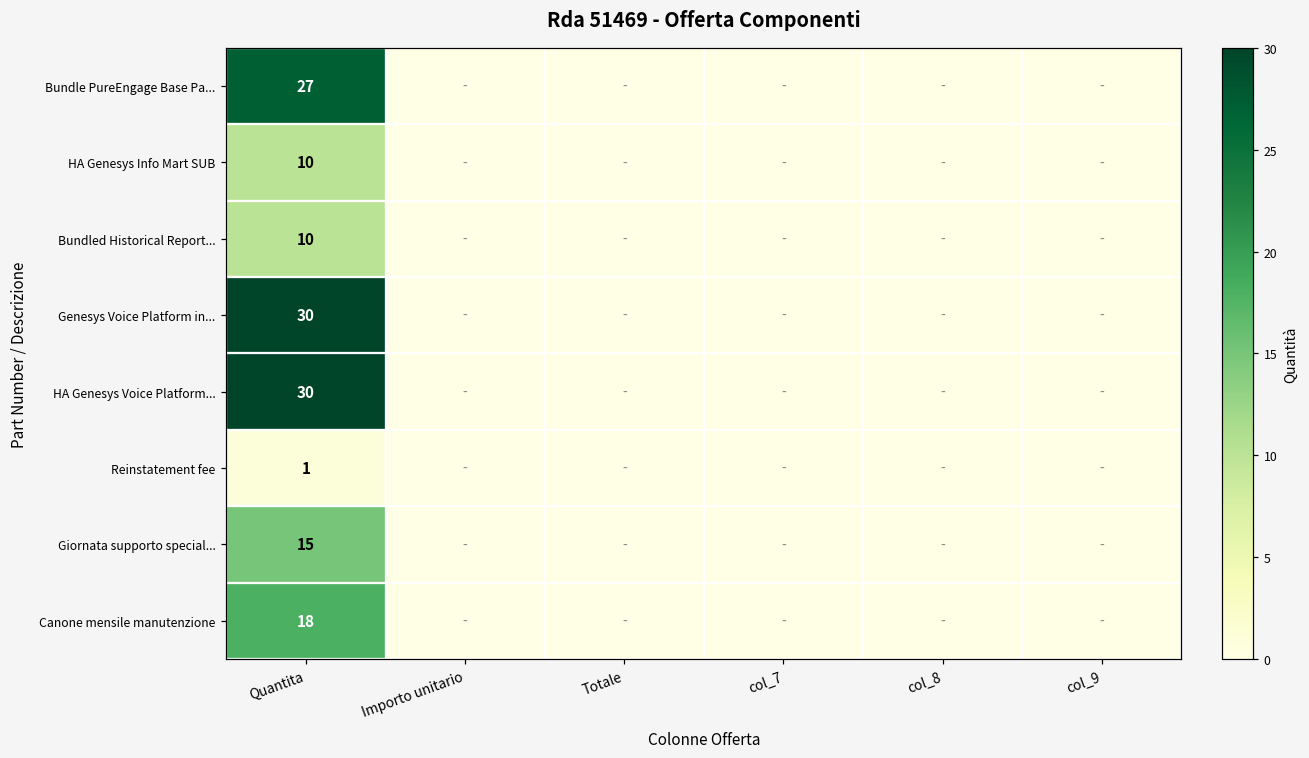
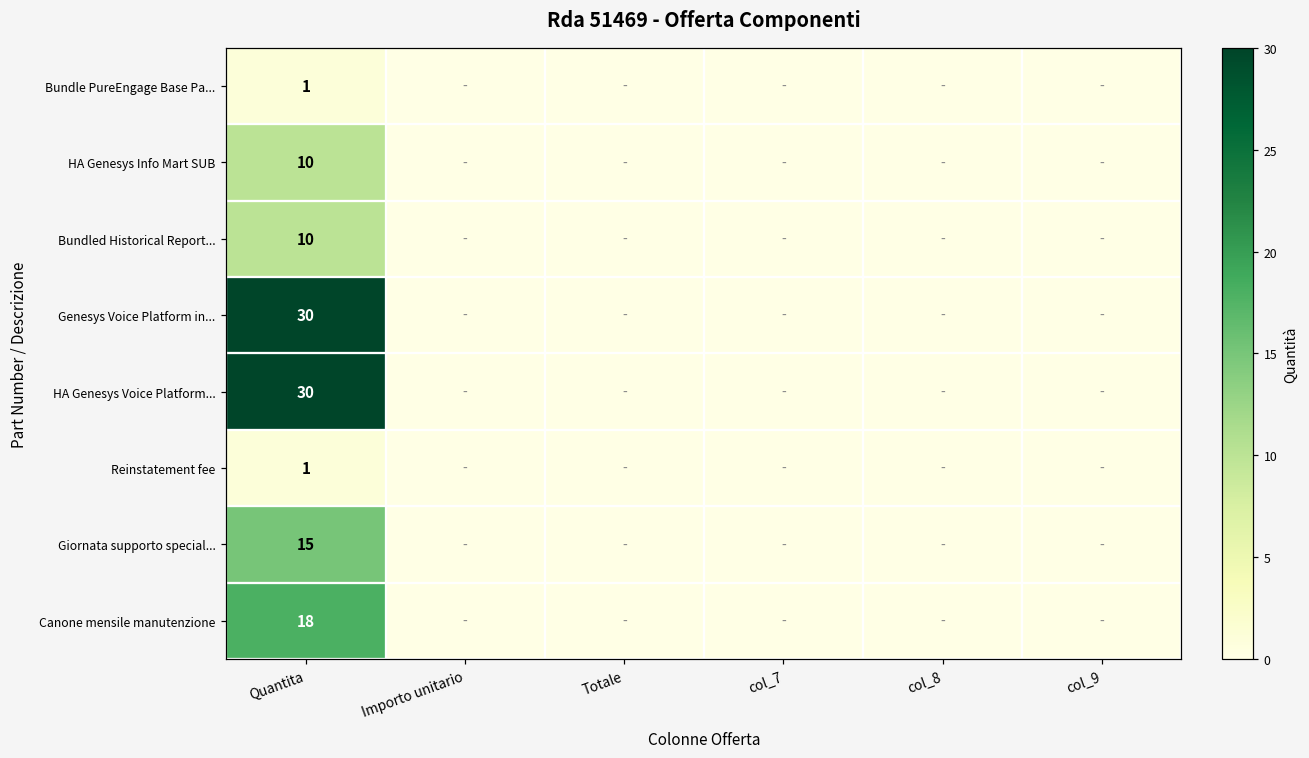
  {
    "Bundle PureEngage Base Pa...": {
-     "Quantita": 27
+     "Quantita": 1
    },
    "HA Genesys Info Mart SUB": {
      "Quantita": 10
    },
    "Bundled Historical Report...": {
      "Quantita": 10
    },
    "Genesys Voice Platform in...": {
      "Quantita": 30
    },
    "HA Genesys Voice Platform...": {
      "Quantita": 30
    },
    "Reinstatement fee": {
      "Quantita": 1
    },
    "Giornata supporto special...": {
      "Quantita": 15
    },
    "Canone mensile manutenzione": {
      "Quantita": 18
    }
  }
